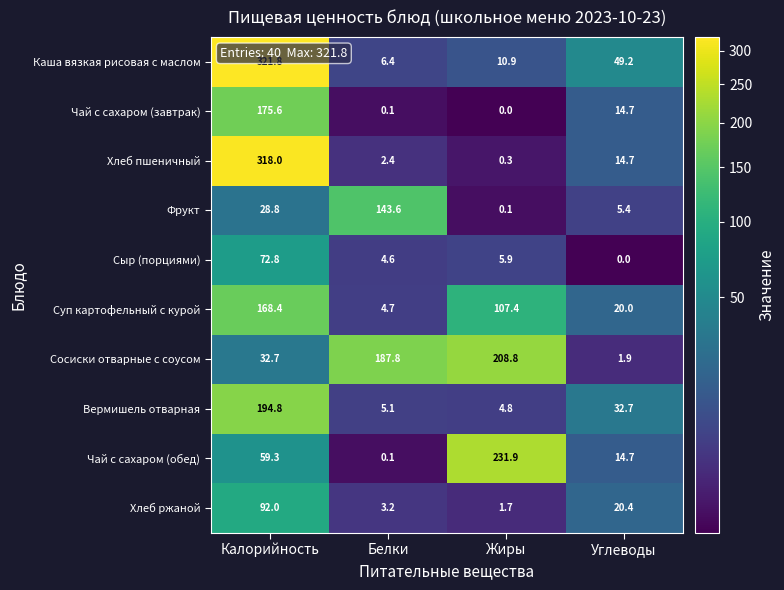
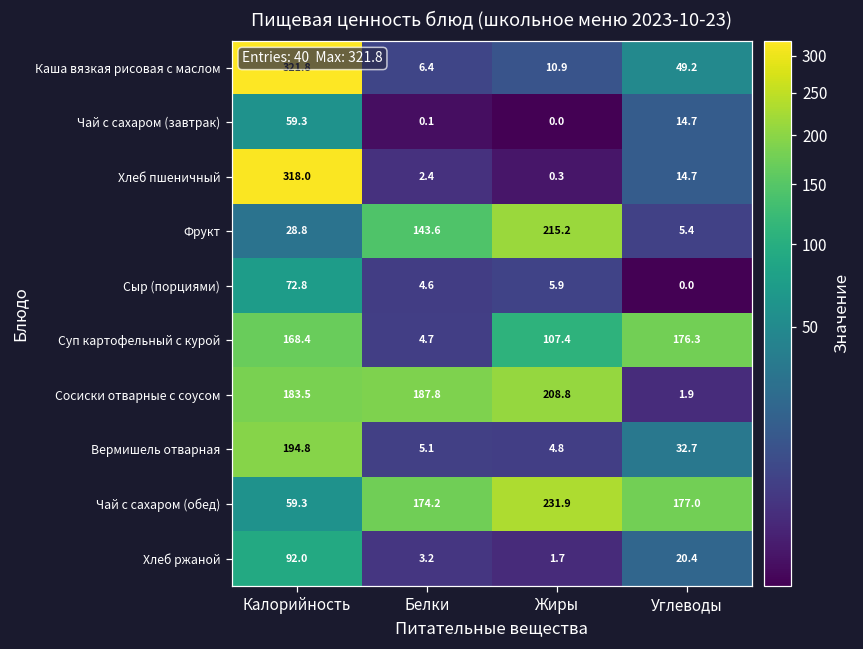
  {
    "Каша вязкая рисовая с маслом": {
      "Белки": 6.4,
      "Жиры": 10.9,
      "Углеводы": 49.2
    },
    "Чай с сахаром (завтрак)": {
-     "Калорийность": 175.6,
+     "Калорийность": 59.3,
      "Белки": 0.1,
      "Жиры": 0.0,
      "Углеводы": 14.7
    },
    "Хлеб пшеничный": {
      "Калорийность": 318.0,
      "Белки": 2.4,
      "Жиры": 0.3,
      "Углеводы": 14.7
    },
    "Фрукт": {
      "Калорийность": 28.8,
      "Белки": 143.6,
-     "Жиры": 0.1,
+     "Жиры": 215.2,
      "Углеводы": 5.4
    },
    "Сыр (порциями)": {
      "Калорийность": 72.8,
      "Белки": 4.6,
      "Жиры": 5.9,
      "Углеводы": 0.0
    },
    "Суп картофельный с курой": {
      "Калорийность": 168.4,
      "Белки": 4.7,
      "Жиры": 107.4,
-     "Углеводы": 20.0
+     "Углеводы": 176.3
    },
    "Сосиски отварные с соусом": {
-     "Калорийность": 32.7,
+     "Калорийность": 183.5,
      "Белки": 187.8,
      "Жиры": 208.8,
      "Углеводы": 1.9
    },
    "Вермишель отварная": {
      "Калорийность": 194.8,
      "Белки": 5.1,
      "Жиры": 4.8,
      "Углеводы": 32.7
    },
    "Чай с сахаром (обед)": {
      "Калорийность": 59.3,
-     "Белки": 0.1,
+     "Белки": 174.2,
      "Жиры": 231.9,
-     "Углеводы": 14.7
+     "Углеводы": 177.0
    },
    "Хлеб ржаной": {
      "Калорийность": 92.0,
      "Белки": 3.2,
      "Жиры": 1.7,
      "Углеводы": 20.4
    }
  }
